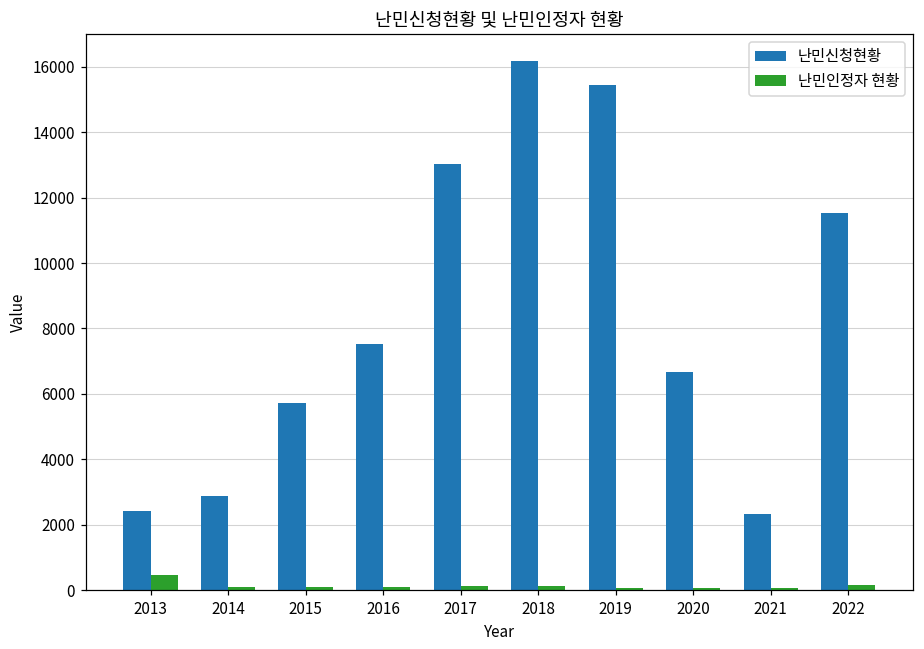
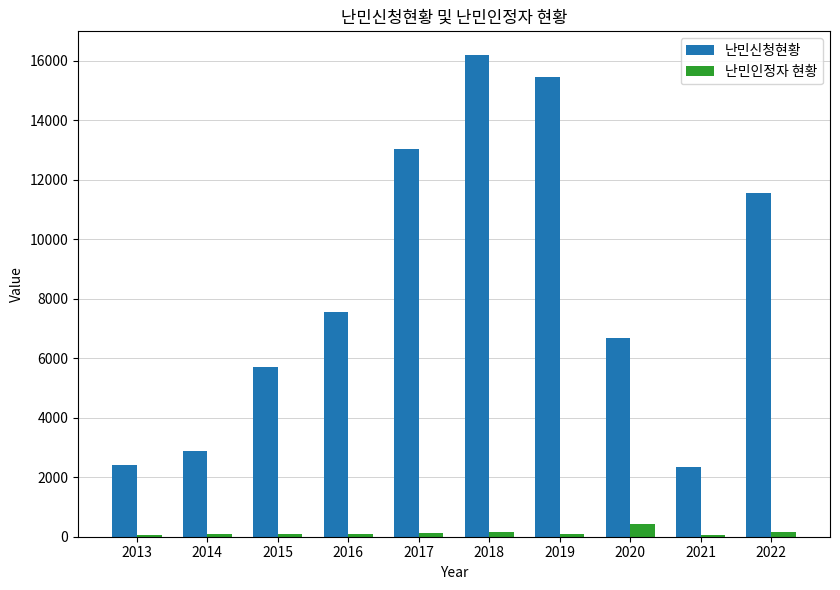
  {
    "난민신청현황": {
      "2013": 2400,
      "2014": 2900,
      "2015": 5700,
      "2016": 7500,
      "2017": 13000,
      "2018": 16200,
      "2019": 15500,
      "2020": 6700,
      "2021": 2300,
      "2022": 11500
    },
    "난민인정자 현황": {
-     "2013": 500,
+     "2013": 100,
      "2014": 100,
      "2015": 100,
      "2016": 100,
      "2017": 100,
      "2018": 100,
-     "2020": 100,
+     "2020": 400,
      "2022": 200
    }
  }
